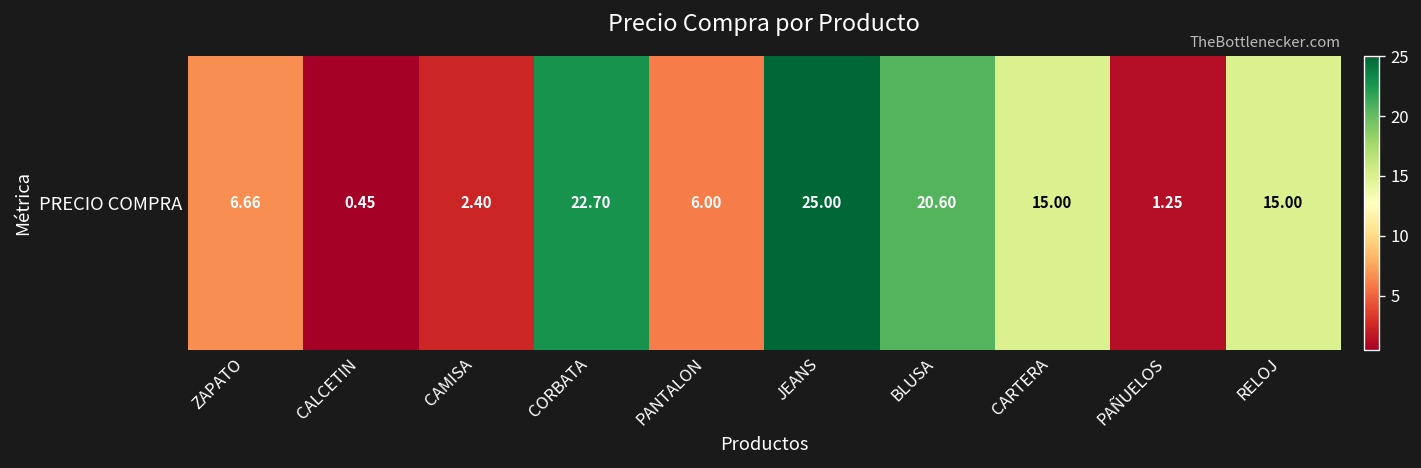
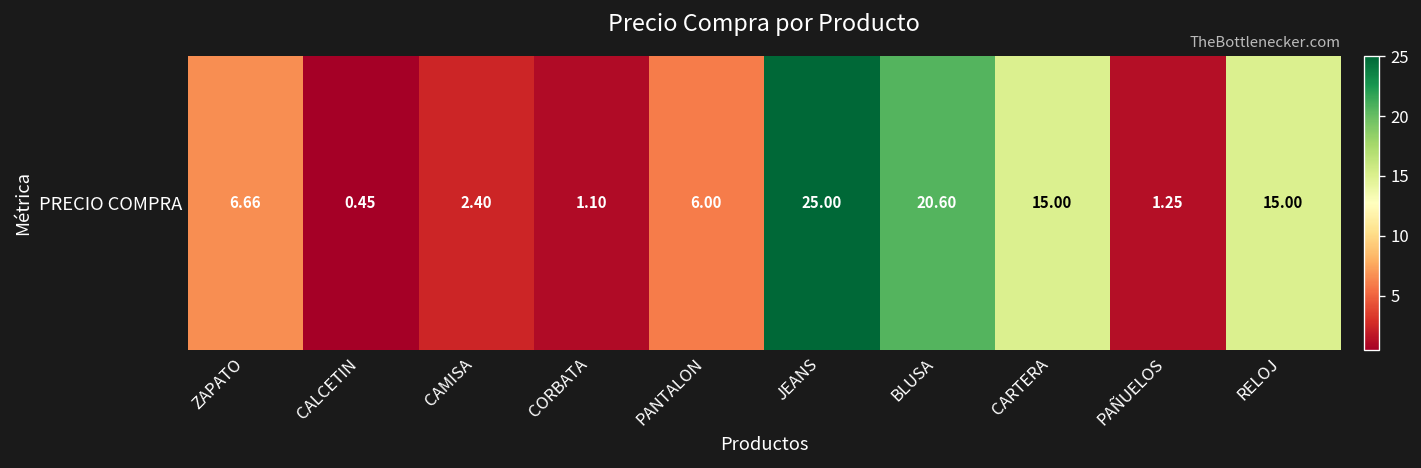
  {
    "PRECIO COMPRA": {
      "ZAPATO": 6.66,
      "CALCETIN": 0.45,
      "CAMISA": 2.40,
-     "CORBATA": 22.70,
+     "CORBATA": 1.10,
      "PANTALON": 6.00,
      "JEANS": 25.00,
      "BLUSA": 20.60,
      "CARTERA": 15.00,
      "PAÑUELOS": 1.25,
      "RELOJ": 15.00
    }
  }
